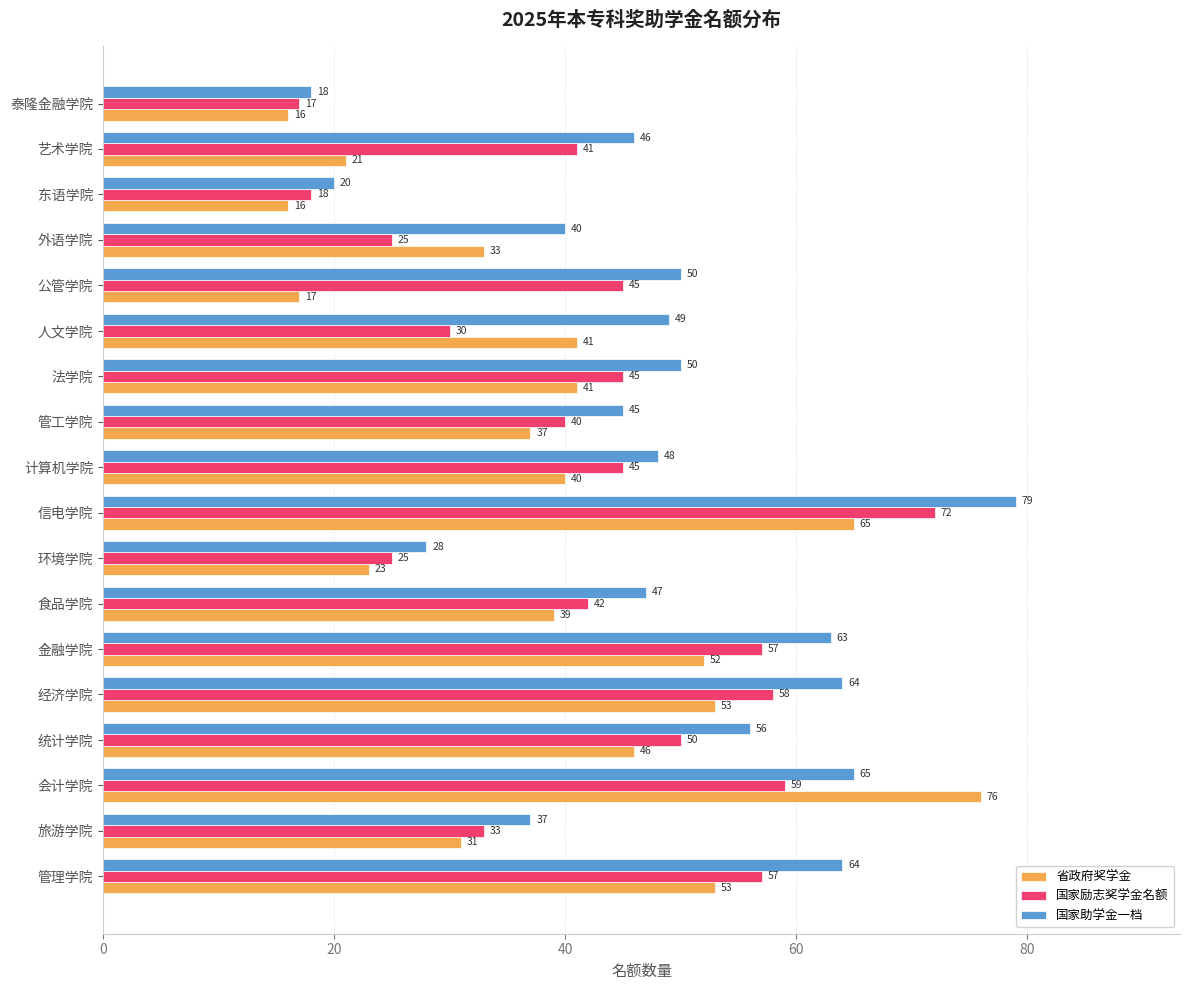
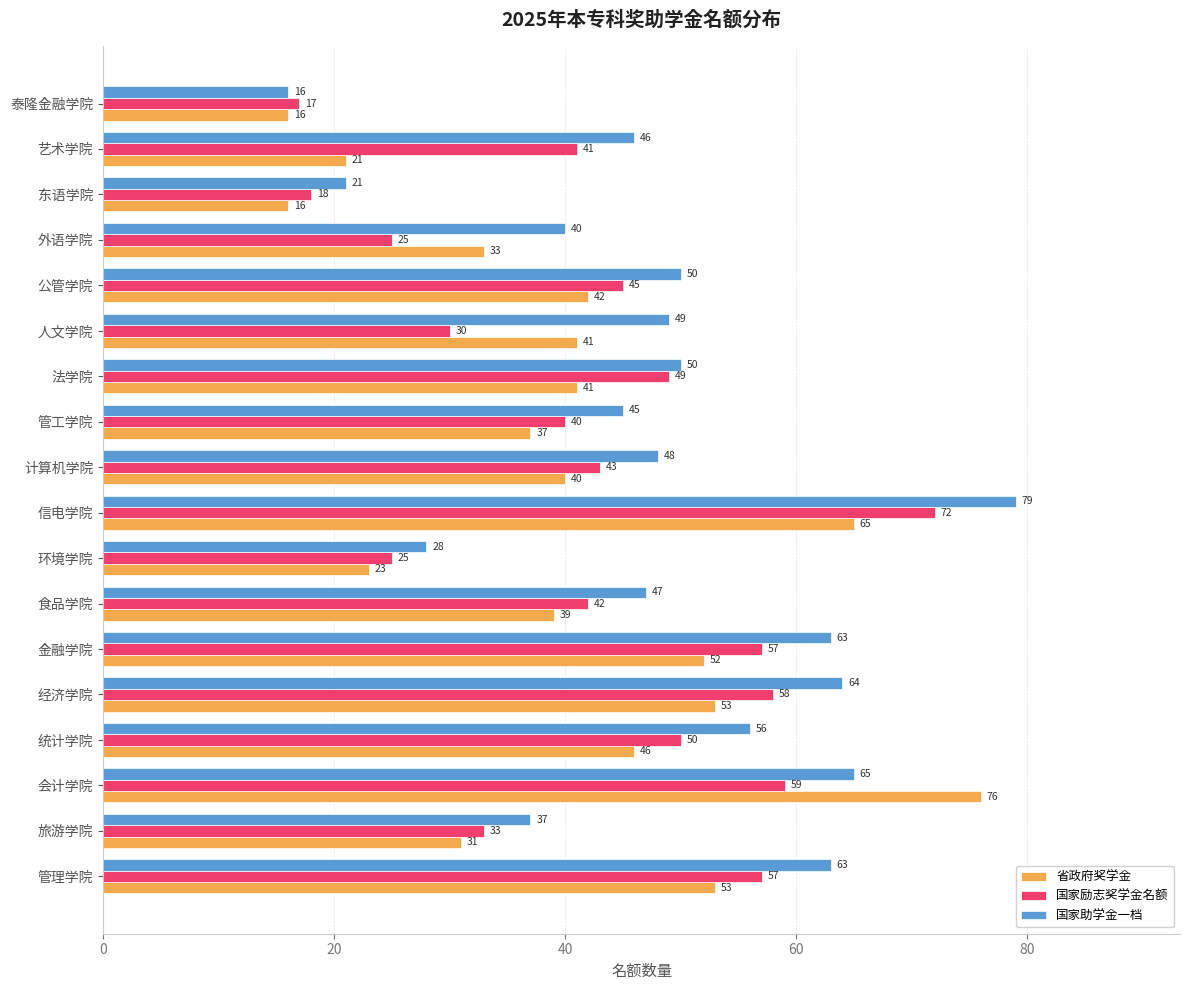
  {
    "省政府奖学金": {
      "泰隆金融学院": 16,
      "艺术学院": 21,
      "东语学院": 16,
      "外语学院": 33,
-     "公管学院": 17,
+     "公管学院": 42,
      "人文学院": 41,
      "法学院": 41,
      "管工学院": 37,
      "计算机学院": 40,
      "信电学院": 65,
      "环境学院": 23,
      "食品学院": 39,
      "金融学院": 52,
      "经济学院": 53,
      "统计学院": 46,
      "会计学院": 76,
      "旅游学院": 31,
      "管理学院": 53
    },
    "国家励志奖学金名额": {
      "泰隆金融学院": 17,
      "艺术学院": 41,
      "东语学院": 18,
      "外语学院": 25,
      "公管学院": 45,
      "人文学院": 30,
-     "法学院": 45,
+     "法学院": 49,
      "管工学院": 40,
-     "计算机学院": 45,
+     "计算机学院": 43,
      "信电学院": 72,
      "环境学院": 25,
      "食品学院": 42,
      "金融学院": 57,
      "经济学院": 58,
      "统计学院": 50,
      "会计学院": 59,
      "旅游学院": 33,
      "管理学院": 57
    },
    "国家助学金一档": {
-     "泰隆金融学院": 18,
+     "泰隆金融学院": 16,
      "艺术学院": 46,
-     "东语学院": 20,
+     "东语学院": 21,
      "外语学院": 40,
      "公管学院": 50,
      "人文学院": 49,
      "法学院": 50,
      "管工学院": 45,
      "计算机学院": 48,
      "信电学院": 79,
      "环境学院": 28,
      "食品学院": 47,
      "金融学院": 63,
      "经济学院": 64,
      "统计学院": 56,
      "会计学院": 65,
      "旅游学院": 37,
-     "管理学院": 64
+     "管理学院": 63
    }
  }
